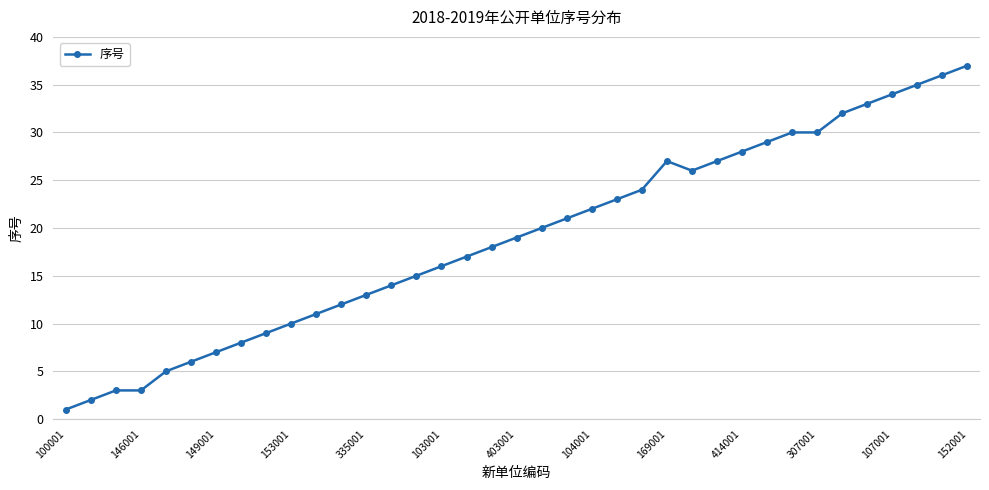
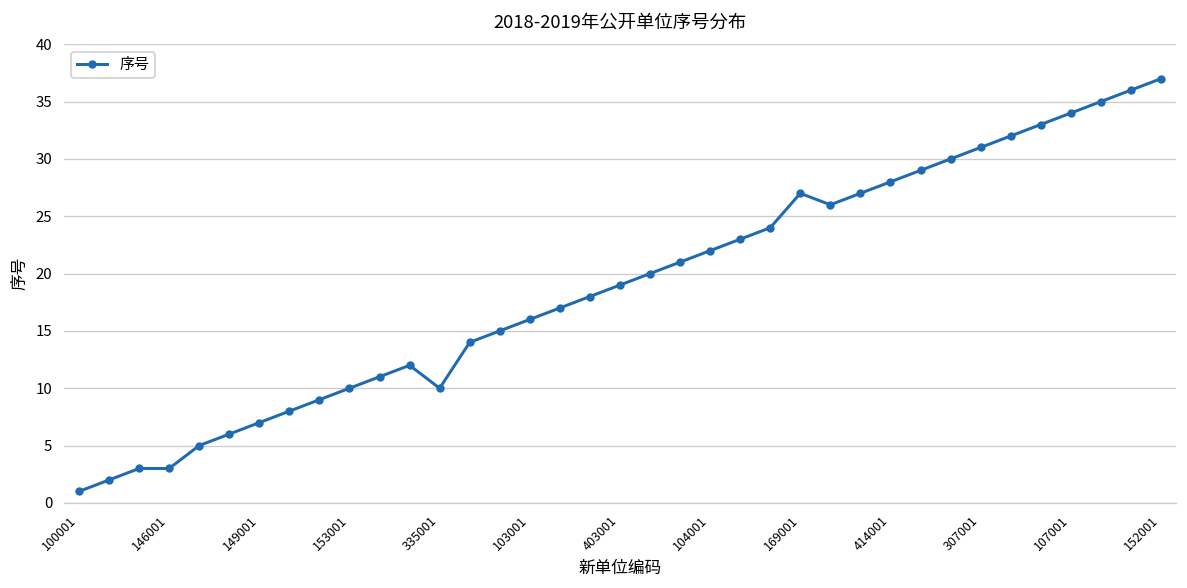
  {
    "100001": 1,
    "146001": 3,
    "149001": 7,
    "153001": 10,
-   "335001": 13,
+   "335001": 10,
    "103001": 16,
    "403001": 19,
    "104001": 22,
    "169001": 27,
    "414001": 28,
-   "307001": 30,
+   "307001": 31,
    "107001": 34,
    "152001": 37
  }
